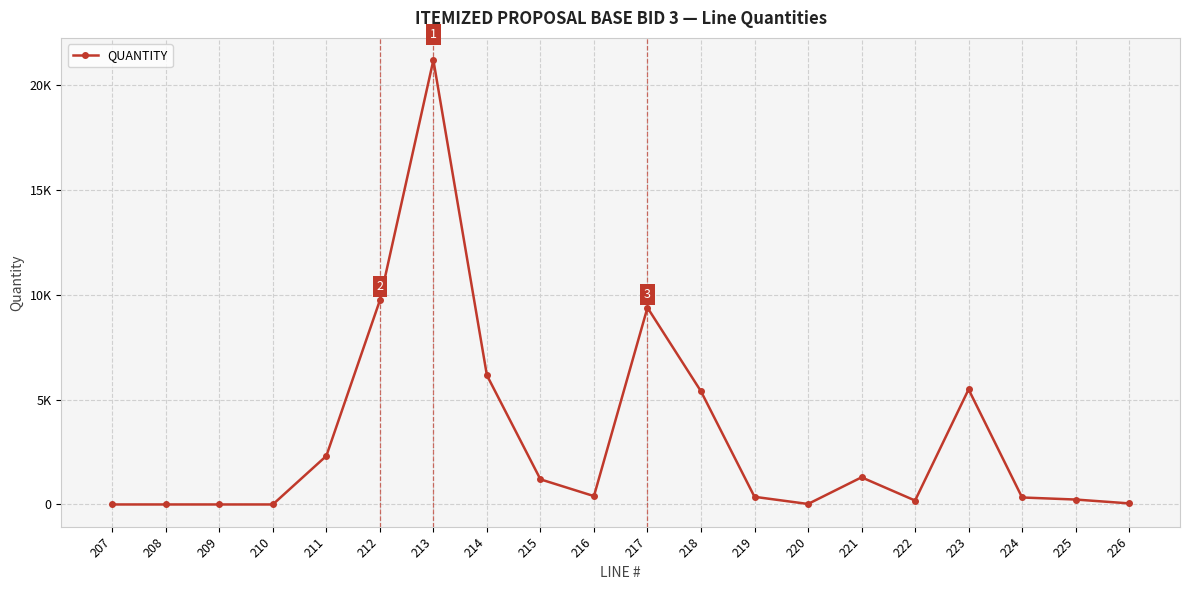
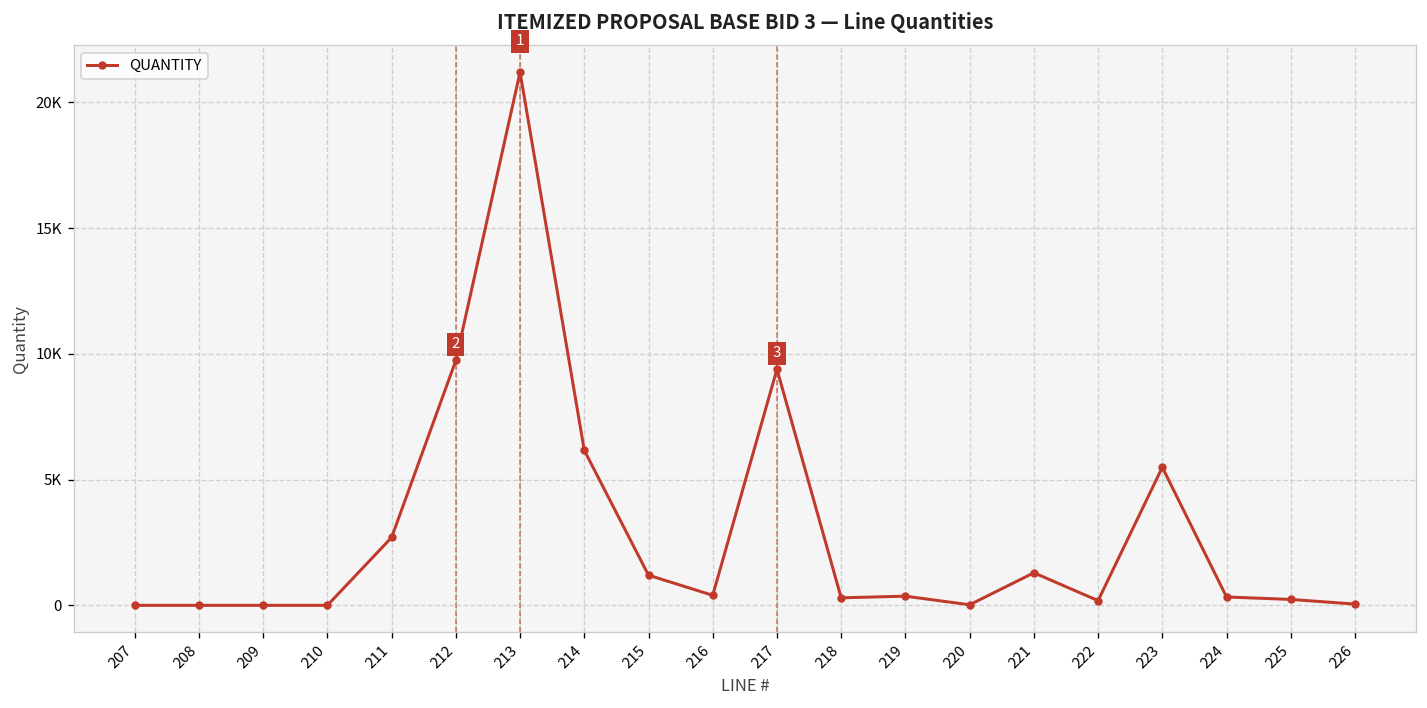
  {
    "207": 0,
    "208": 0,
    "209": 0,
    "210": 0,
-   "211": 2300,
+   "211": 2700,
    "214": 6200,
    "215": 1200,
    "216": 400,
-   "218": 5400,
+   "218": 300,
    "219": 400,
    "220": 0,
    "221": 1300,
    "222": 200,
    "223": 5500,
    "224": 300,
    "225": 200,
    "226": 100
  }
